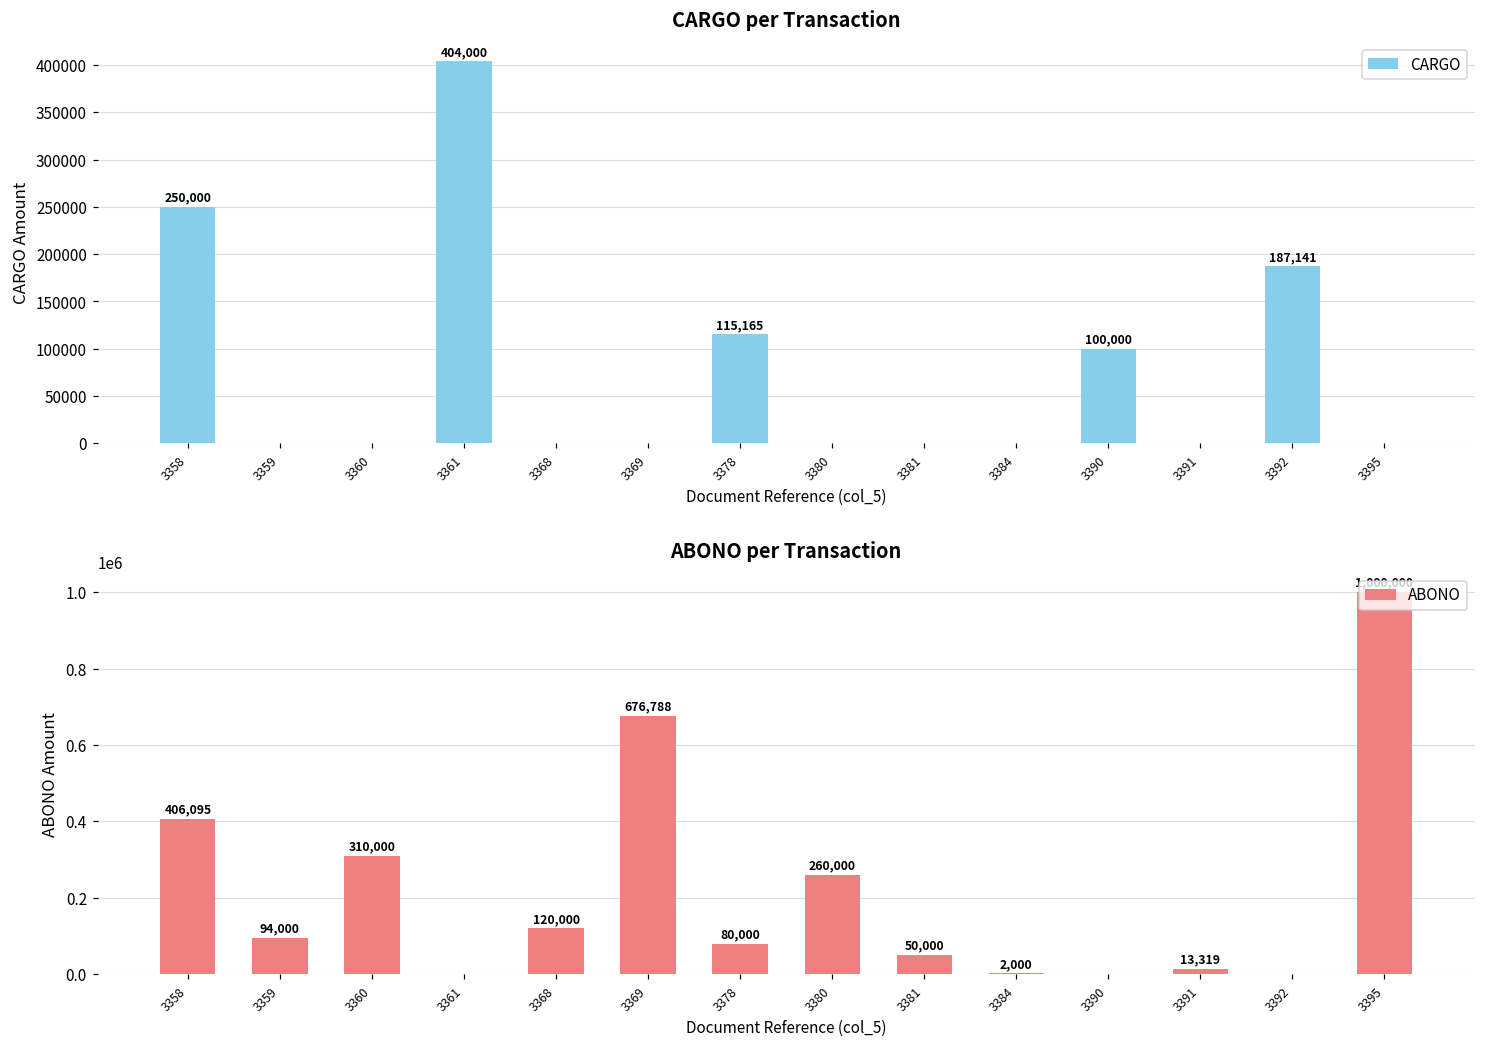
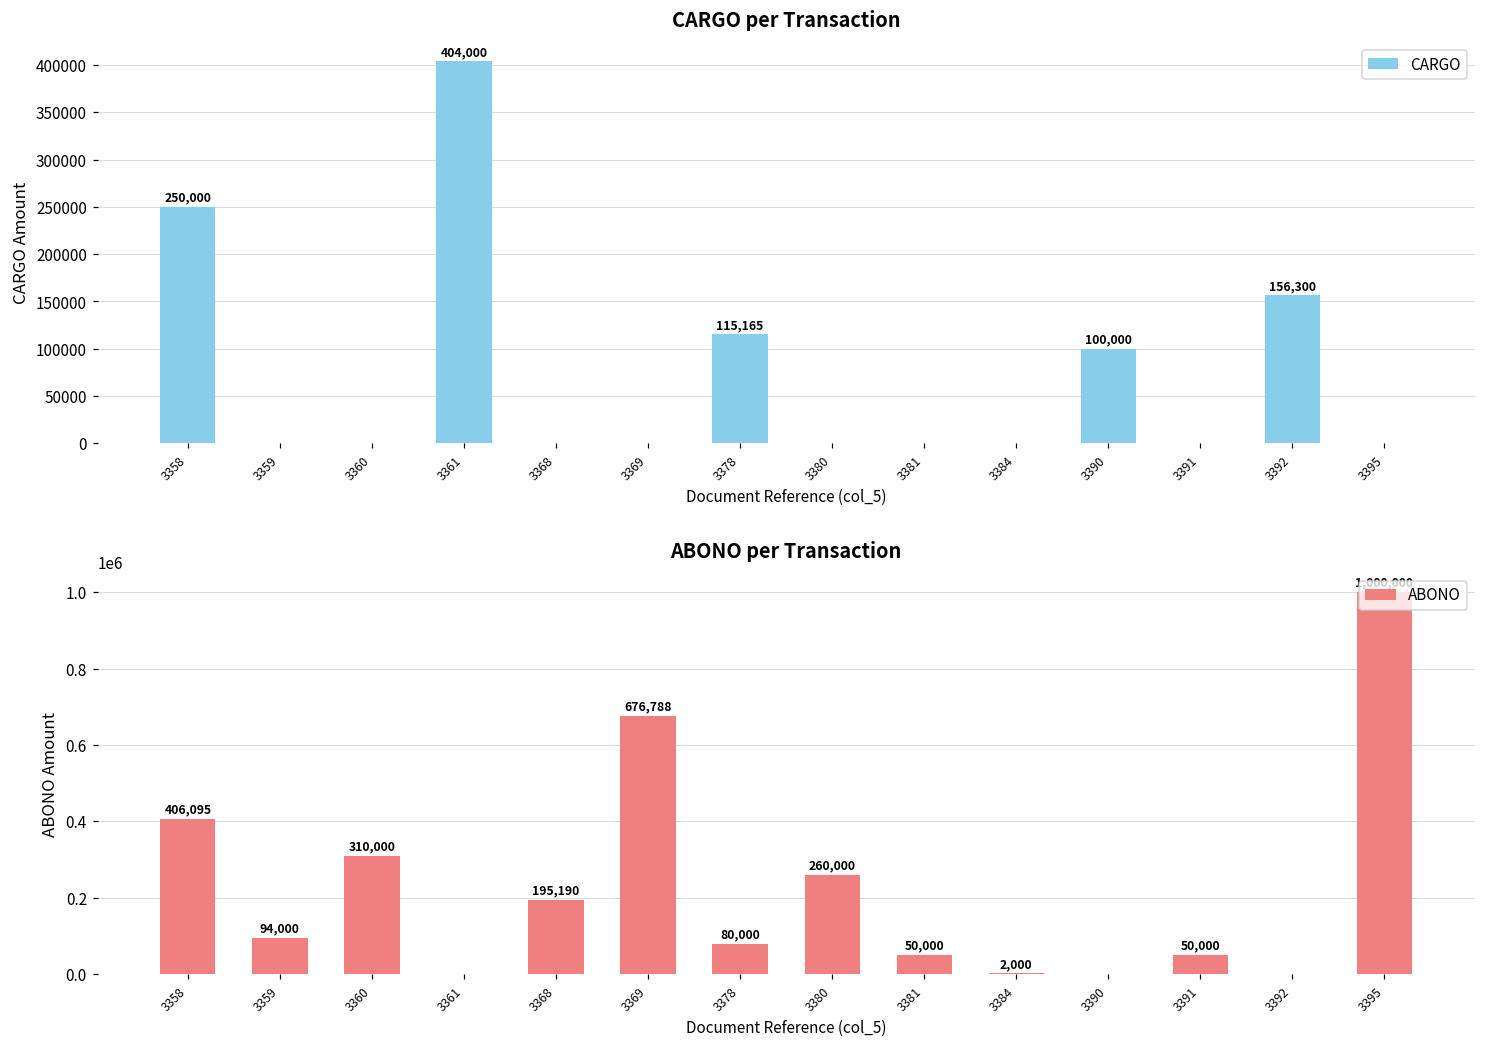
  {
    "CARGO per Transaction": {
      "3358": "250,000",
      "3361": "404,000",
      "3378": "115,165",
      "3390": "100,000",
-     "3392": "187,141"
+     "3392": "156,300"
    },
    "ABONO per Transaction": {
      "3358": "406,095",
      "3359": "94,000",
      "3360": "310,000",
-     "3368": "120,000",
+     "3368": "195,190",
      "3369": "676,788",
      "3378": "80,000",
      "3380": "260,000",
      "3381": "50,000",
      "3384": "2,000",
-     "3391": "13,319"
+     "3391": "50,000"
    }
  }
